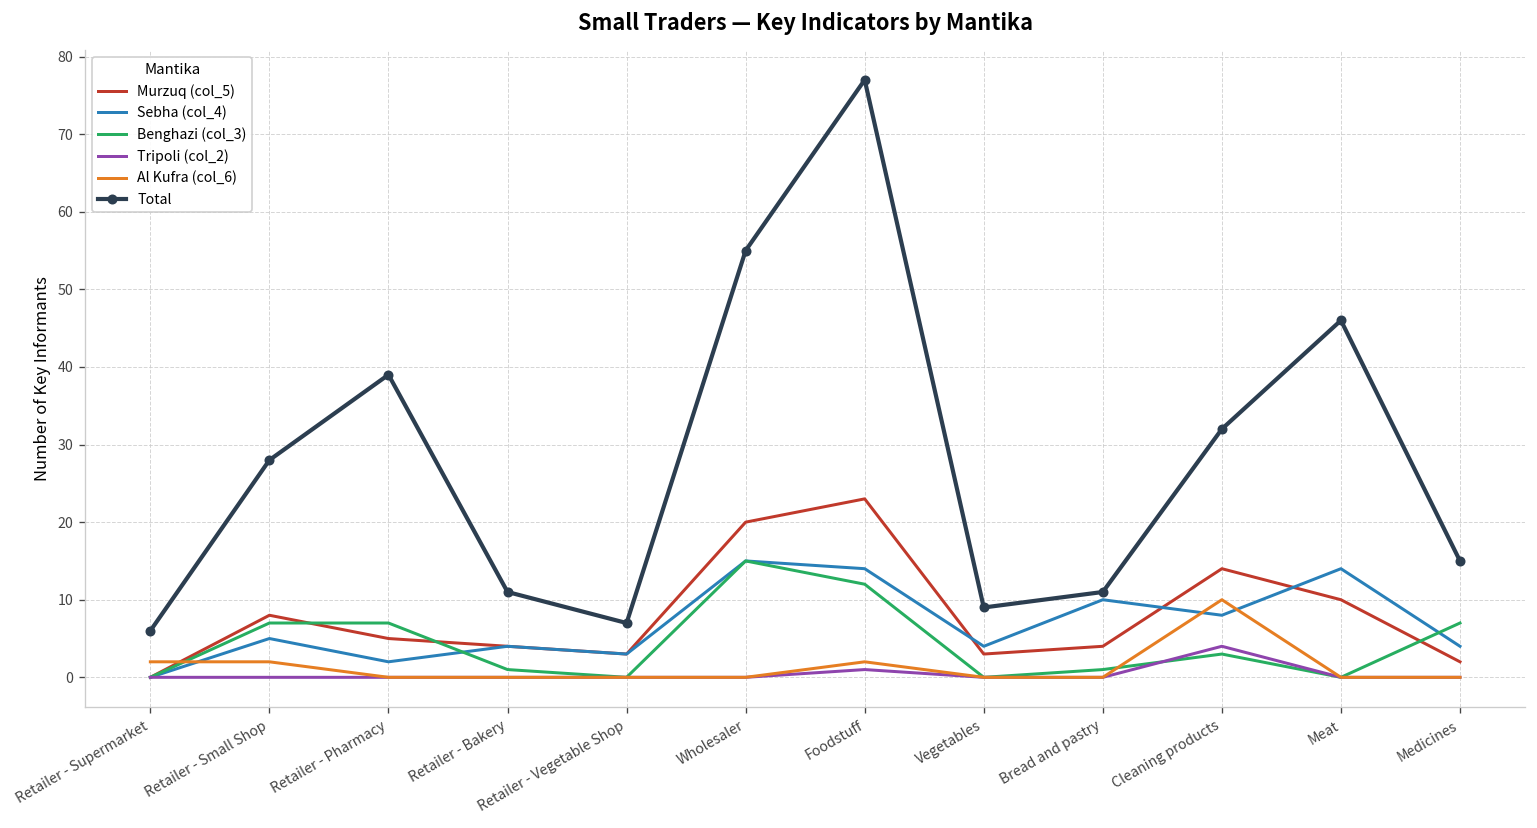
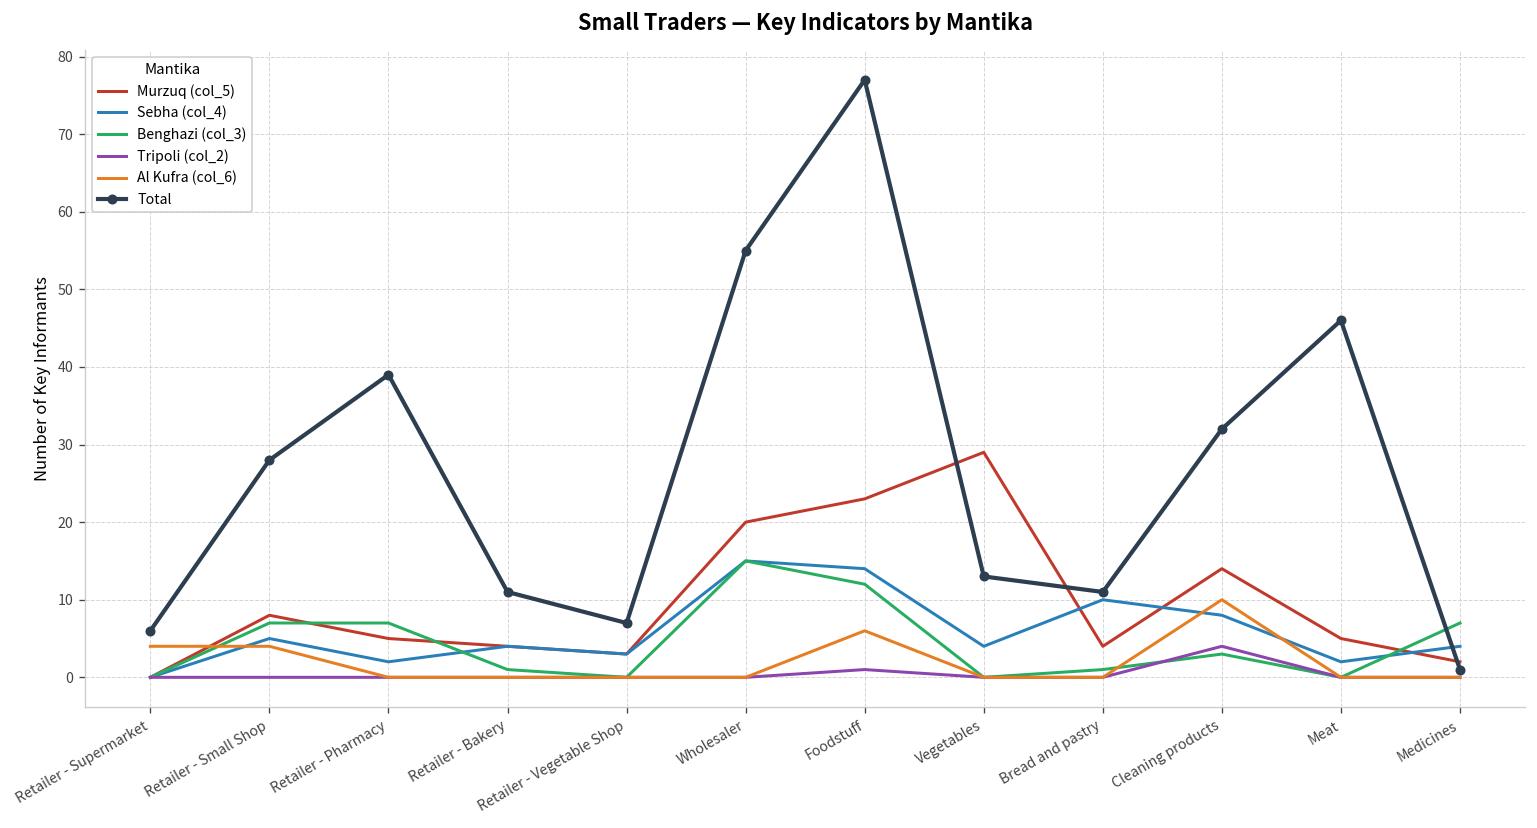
  {
    "Murzuq (col_5)": {
      "Retailer - Small Shop": 8,
      "Retailer - Pharmacy": 5,
      "Wholesaler": 20,
      "Foodstuff": 23,
-     "Vegetables": 3,
+     "Vegetables": 29,
      "Bread and pastry": 4,
      "Cleaning products": 14,
-     "Meat": 10,
+     "Meat": 5,
      "Medicines": 2
    },
    "Sebha (col_4)": {
      "Retailer - Small Shop": 5,
      "Retailer - Pharmacy": 2,
      "Foodstuff": 14,
      "Vegetables": 4,
      "Bread and pastry": 10,
      "Cleaning products": 8,
-     "Meat": 14,
+     "Meat": 2,
      "Medicines": 4
    },
    "Benghazi (col_3)": {
      "Retailer - Small Shop": 7,
      "Retailer - Pharmacy": 7,
      "Retailer - Bakery": 1,
      "Foodstuff": 12,
      "Bread and pastry": 1,
      "Cleaning products": 3,
      "Medicines": 7
    },
    "Tripoli (col_2)": {
      "Retailer - Small Shop": 0,
      "Foodstuff": 1,
      "Cleaning products": 4
    },
    "Al Kufra (col_6)": {
-     "Retailer - Supermarket": 2,
-     "Retailer - Small Shop": 2,
-     "Foodstuff": 2,
+     "Retailer - Supermarket": 4,
+     "Retailer - Small Shop": 4,
+     "Foodstuff": 6,
      "Cleaning products": 10
    },
    "Total": {
      "Retailer - Supermarket": 6,
      "Retailer - Small Shop": 28,
      "Retailer - Pharmacy": 39,
      "Retailer - Bakery": 11,
      "Retailer - Vegetable Shop": 7,
      "Wholesaler": 55,
      "Foodstuff": 77,
-     "Vegetables": 9,
+     "Vegetables": 13,
      "Bread and pastry": 11,
      "Cleaning products": 32,
      "Meat": 46,
-     "Medicines": 15
+     "Medicines": 1
    }
  }
